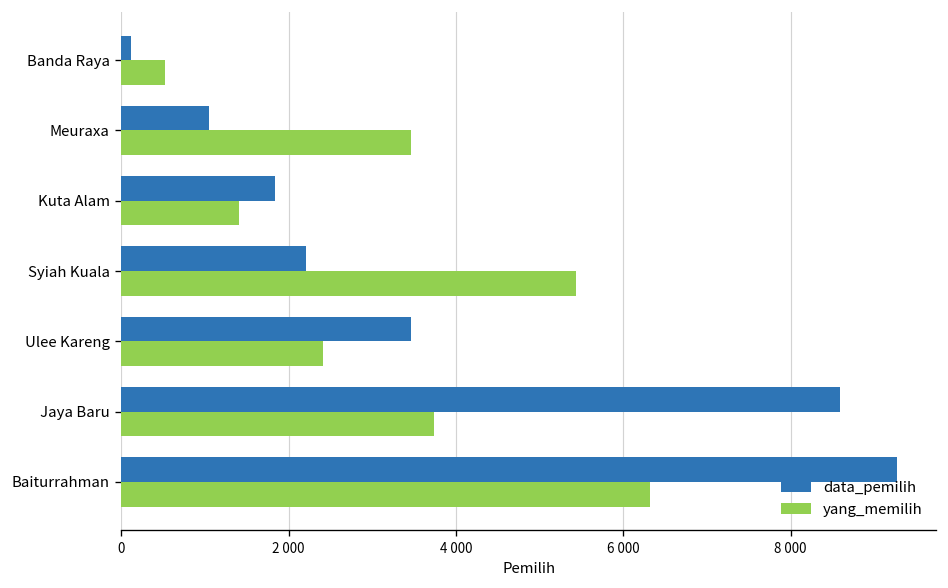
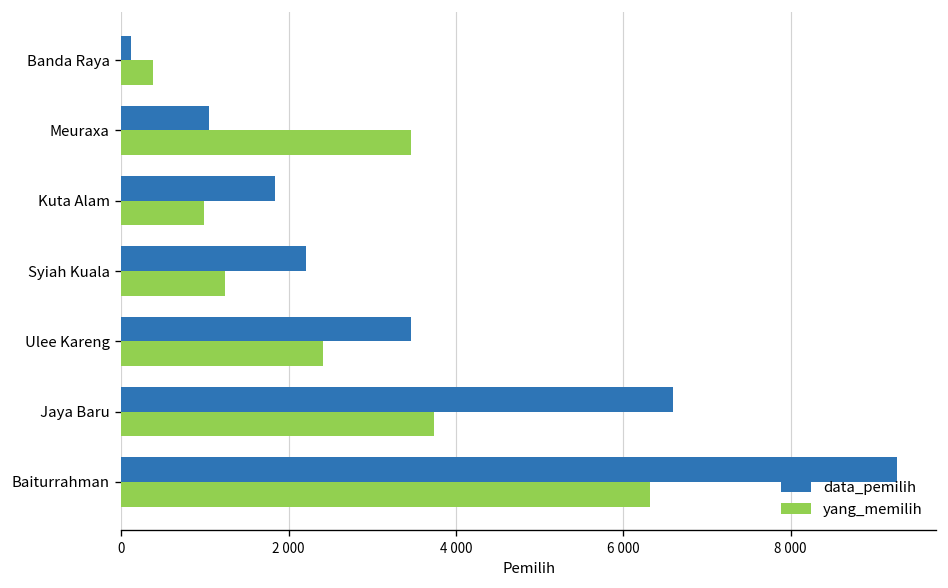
  {
    "data_pemilih": {
      "Banda Raya": 100,
      "Meuraxa": 1000,
      "Kuta Alam": 1800,
      "Syiah Kuala": 2200,
      "Ulee Kareng": 3500,
-     "Jaya Baru": 8600,
+     "Jaya Baru": 6600,
      "Baiturrahman": 9300
    },
    "yang_memilih": {
-     "Banda Raya": 500,
+     "Banda Raya": 400,
      "Meuraxa": 3500,
-     "Kuta Alam": 1400,
-     "Syiah Kuala": 5400,
+     "Kuta Alam": 1000,
+     "Syiah Kuala": 1200,
      "Ulee Kareng": 2400,
      "Jaya Baru": 3700,
      "Baiturrahman": 6300
    }
  }
